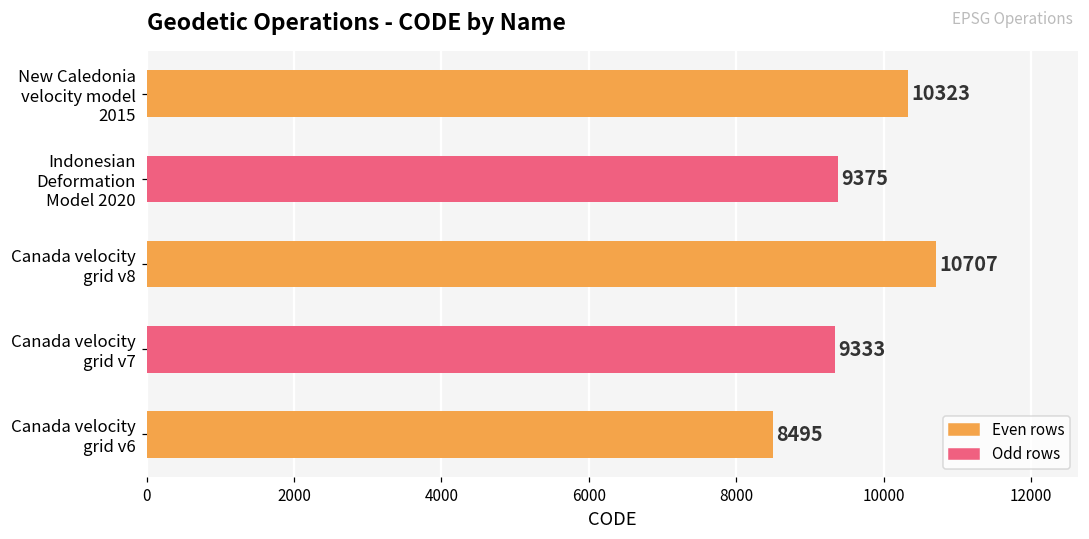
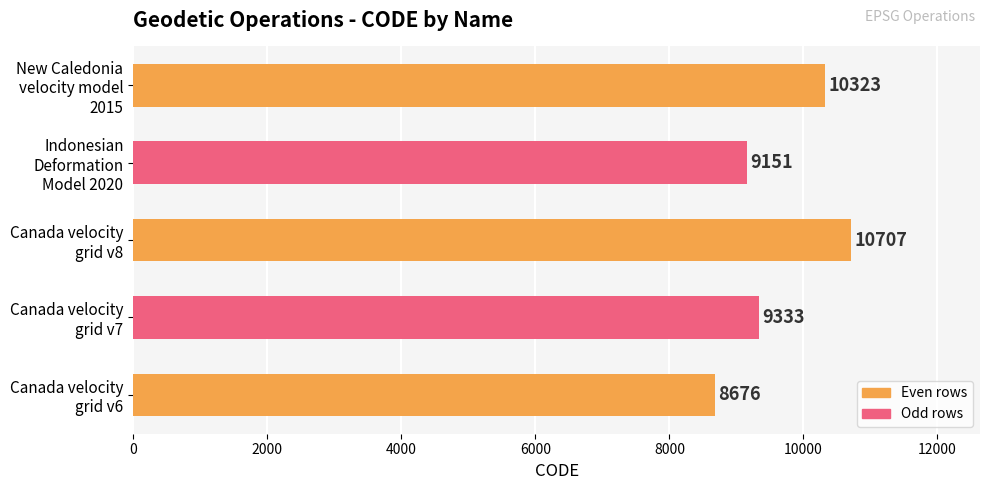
  {
    "New Caledonia velocity model 2015": 10323,
-   "Indonesian Deformation Model 2020": 9375,
+   "Indonesian Deformation Model 2020": 9151,
    "Canada velocity grid v8": 10707,
    "Canada velocity grid v7": 9333,
-   "Canada velocity grid v6": 8495
+   "Canada velocity grid v6": 8676
  }
